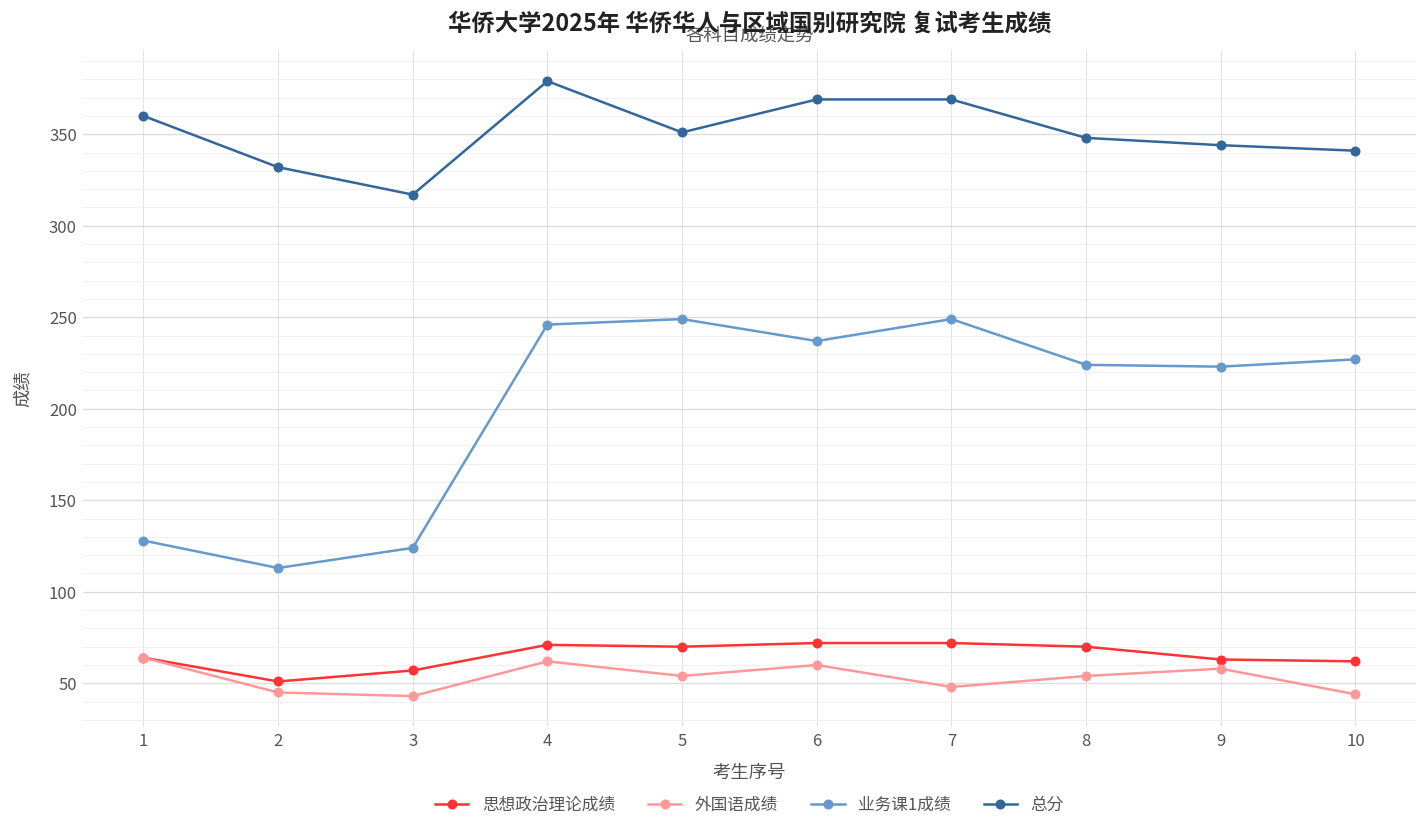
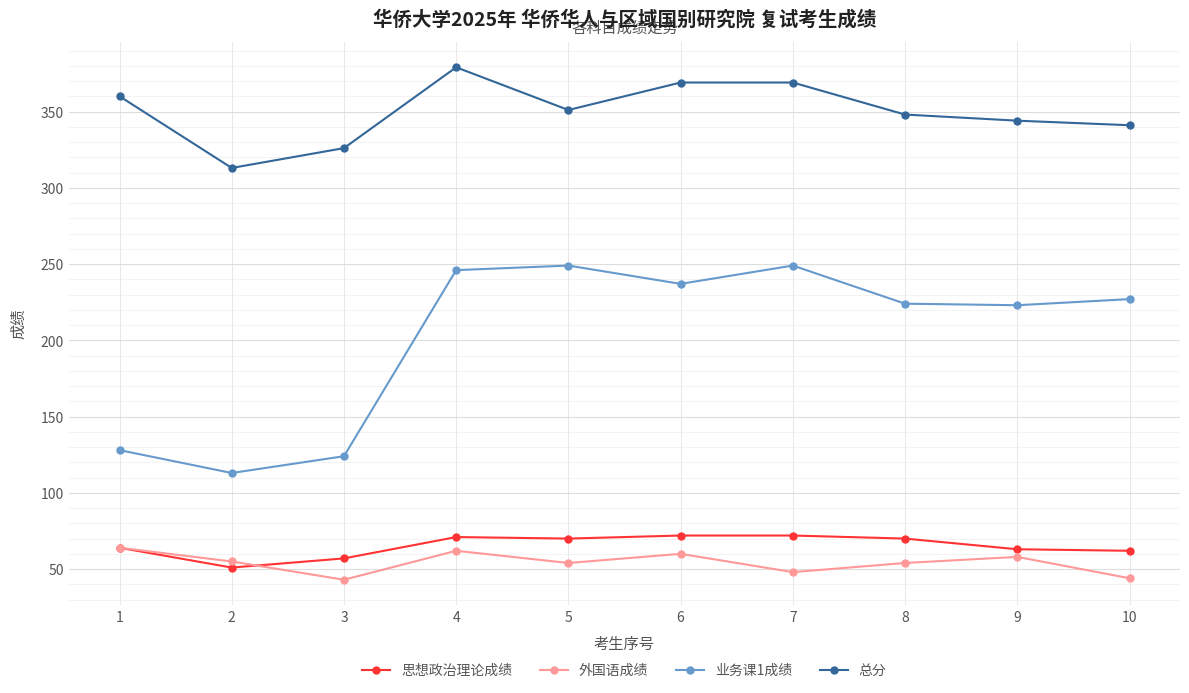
  {
    "思想政治理论成绩": {
      "2": 51,
      "3": 57,
      "4": 71,
      "5": 70,
      "6": 72,
      "7": 72,
      "8": 70,
      "9": 63,
      "10": 62
    },
    "外国语成绩": {
-     "2": 45,
+     "2": 55,
      "3": 43,
      "4": 62,
      "5": 54,
      "6": 60,
      "7": 48,
      "8": 54,
      "9": 58,
      "10": 44
    },
    "业务课1成绩": {
      "1": 128,
      "2": 113,
      "3": 124,
      "4": 246,
      "5": 249,
      "6": 237,
      "7": 249,
      "8": 224,
      "9": 223,
      "10": 227
    },
    "总分": {
      "1": 360,
-     "2": 332,
-     "3": 317,
+     "2": 313,
+     "3": 326,
      "4": 379,
      "5": 351,
      "6": 369,
      "7": 369,
      "8": 348,
      "9": 344,
      "10": 341
    }
  }
